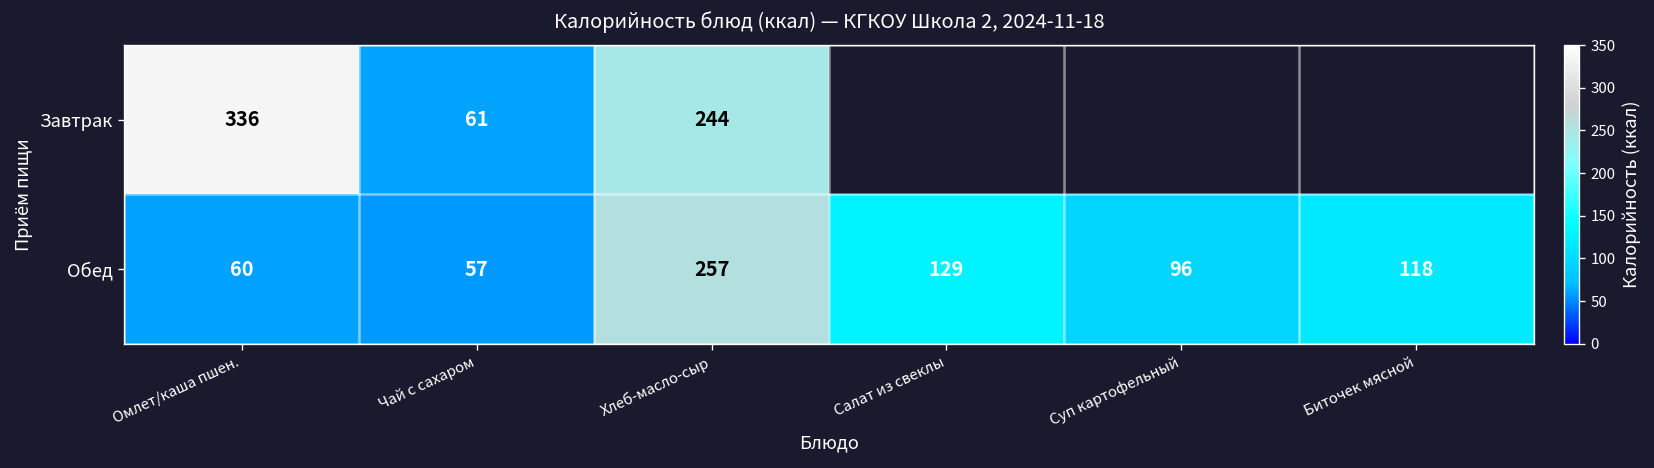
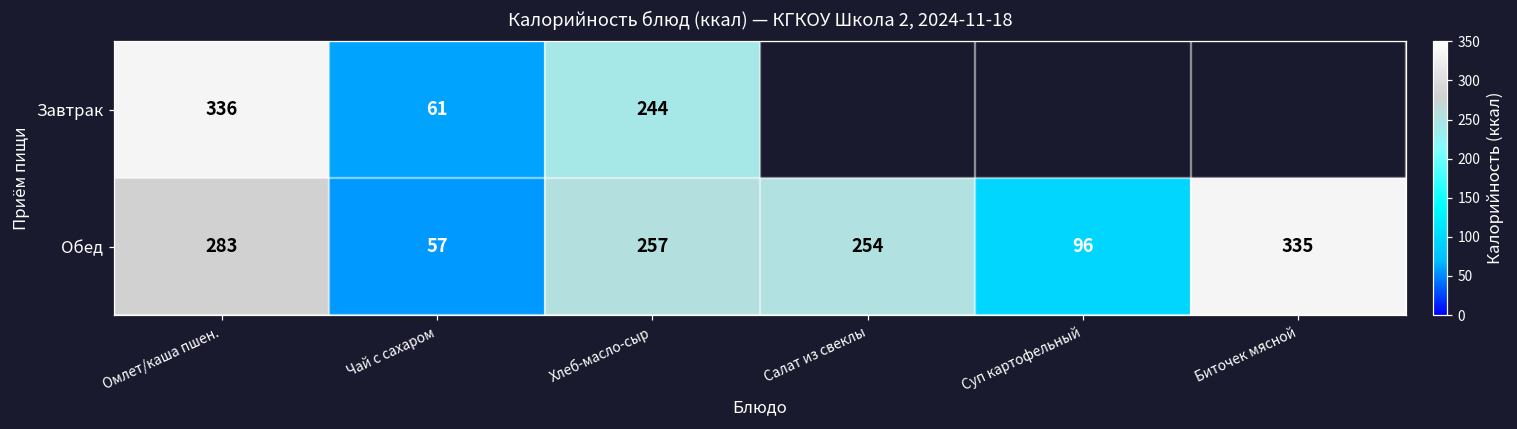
  {
    "Завтрак": {
      "Омлет/каша пшен.": 336,
      "Чай с сахаром": 61,
      "Хлеб-масло-сыр": 244
    },
    "Обед": {
-     "Омлет/каша пшен.": 60,
+     "Омлет/каша пшен.": 283,
      "Чай с сахаром": 57,
      "Хлеб-масло-сыр": 257,
-     "Салат из свеклы": 129,
+     "Салат из свеклы": 254,
      "Суп картофельный": 96,
-     "Биточек мясной": 118
+     "Биточек мясной": 335
    }
  }
